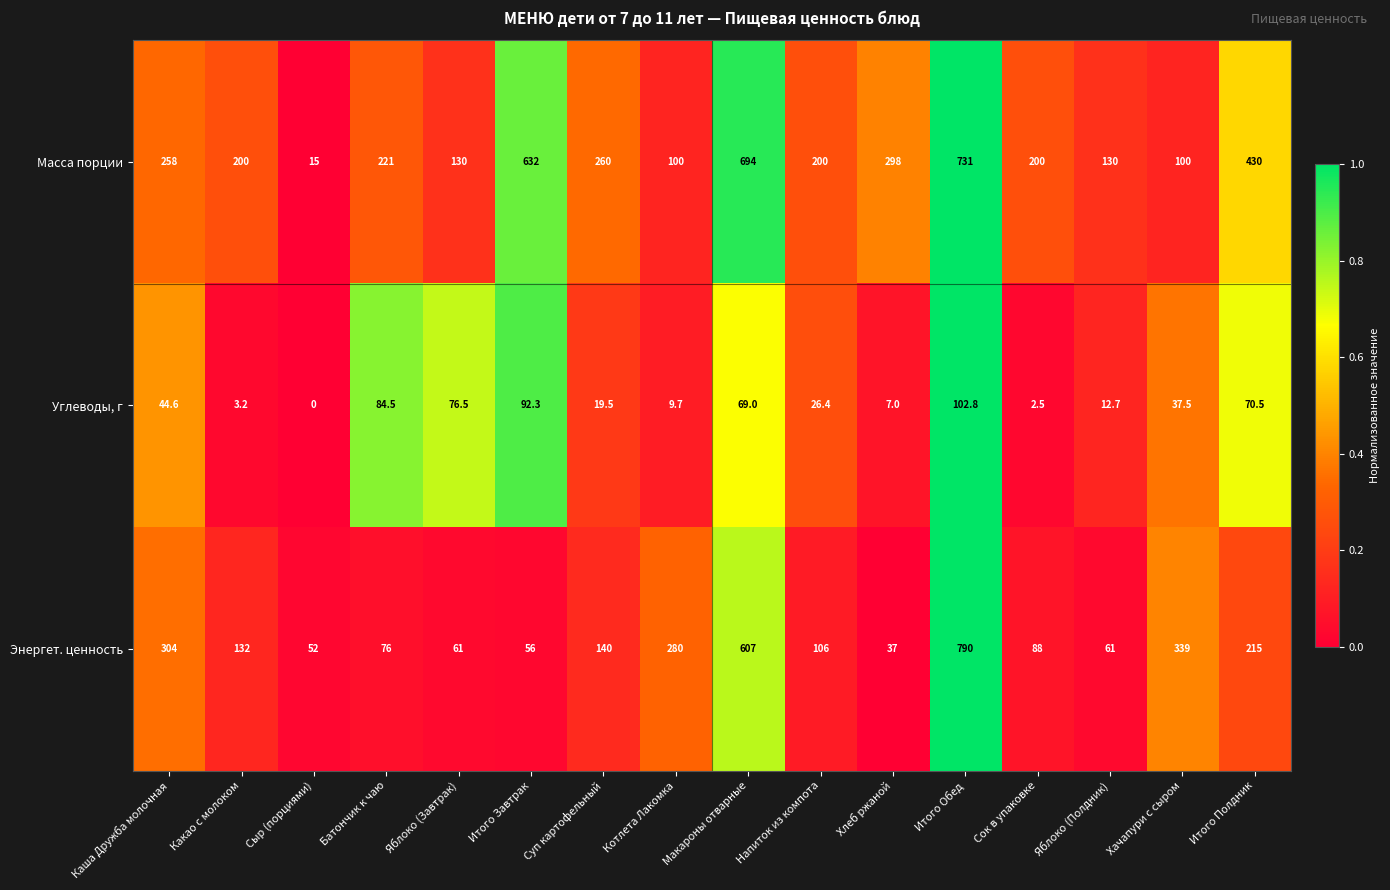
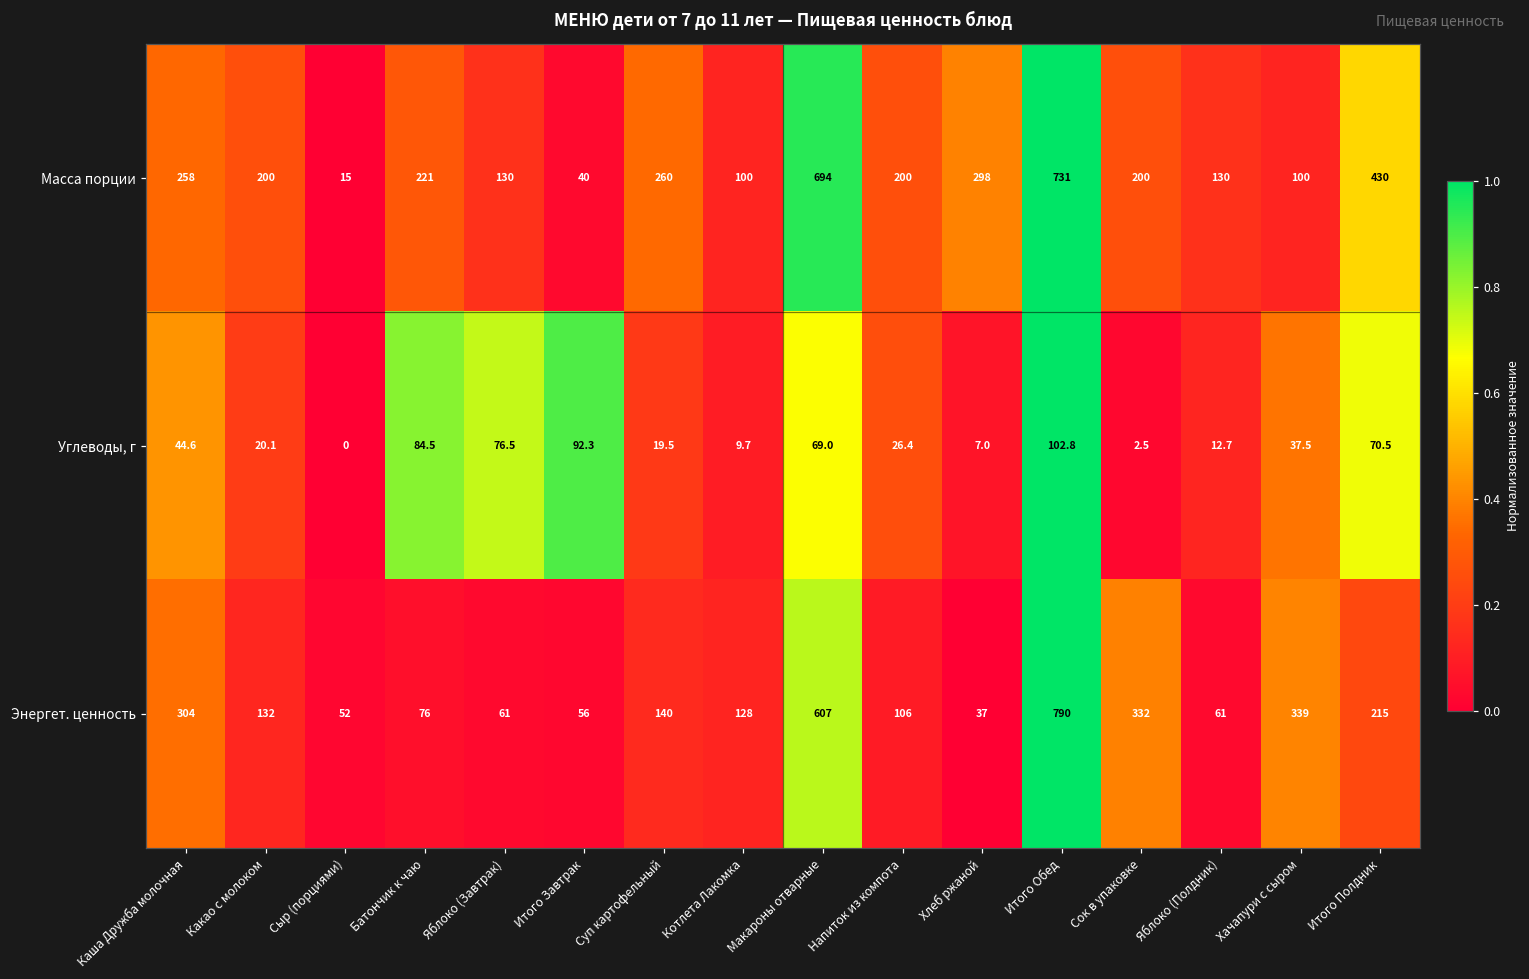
  {
    "Масса порции": {
      "Каша Дружба молочная": 258,
      "Какао с молоком": 200,
      "Сыр (порциями)": 15,
      "Батончик к чаю": 221,
      "Яблоко (Завтрак)": 130,
-     "Итого Завтрак": 632,
+     "Итого Завтрак": 40,
      "Суп картофельный": 260,
      "Котлета Лакомка": 100,
      "Макароны отварные": 694,
      "Напиток из компота": 200,
      "Хлеб ржаной": 298,
      "Итого Обед": 731,
      "Сок в упаковке": 200,
      "Яблоко (Полдник)": 130,
      "Хачапури с сыром": 100,
      "Итого Полдник": 430
    },
    "Углеводы, г": {
      "Каша Дружба молочная": 44.6,
-     "Какао с молоком": 3.2,
+     "Какао с молоком": 20.1,
      "Сыр (порциями)": 0,
      "Батончик к чаю": 84.5,
      "Яблоко (Завтрак)": 76.5,
      "Итого Завтрак": 92.3,
      "Суп картофельный": 19.5,
      "Котлета Лакомка": 9.7,
      "Макароны отварные": 69.0,
      "Напиток из компота": 26.4,
      "Хлеб ржаной": 7.0,
      "Итого Обед": 102.8,
      "Сок в упаковке": 2.5,
      "Яблоко (Полдник)": 12.7,
      "Хачапури с сыром": 37.5,
      "Итого Полдник": 70.5
    },
    "Энергет. ценность": {
      "Каша Дружба молочная": 304,
      "Какао с молоком": 132,
      "Сыр (порциями)": 52,
      "Батончик к чаю": 76,
      "Яблоко (Завтрак)": 61,
      "Итого Завтрак": 56,
      "Суп картофельный": 140,
-     "Котлета Лакомка": 280,
+     "Котлета Лакомка": 128,
      "Макароны отварные": 607,
      "Напиток из компота": 106,
      "Хлеб ржаной": 37,
      "Итого Обед": 790,
-     "Сок в упаковке": 88,
+     "Сок в упаковке": 332,
      "Яблоко (Полдник)": 61,
      "Хачапури с сыром": 339,
      "Итого Полдник": 215
    }
  }
